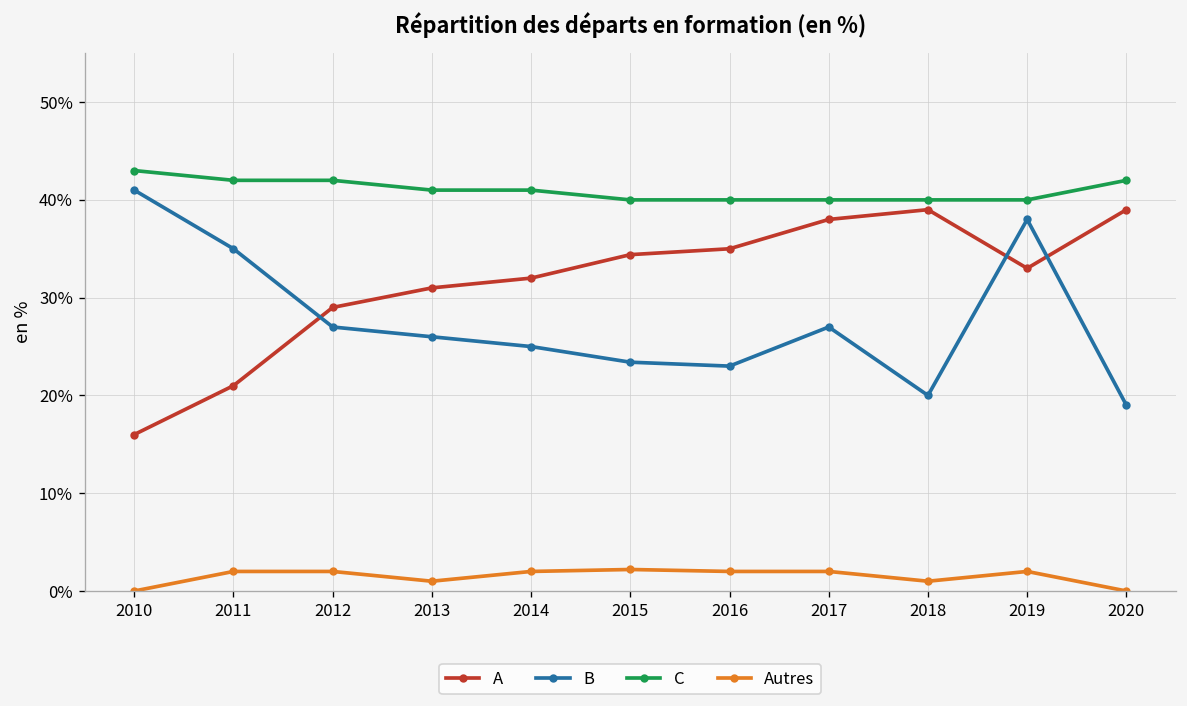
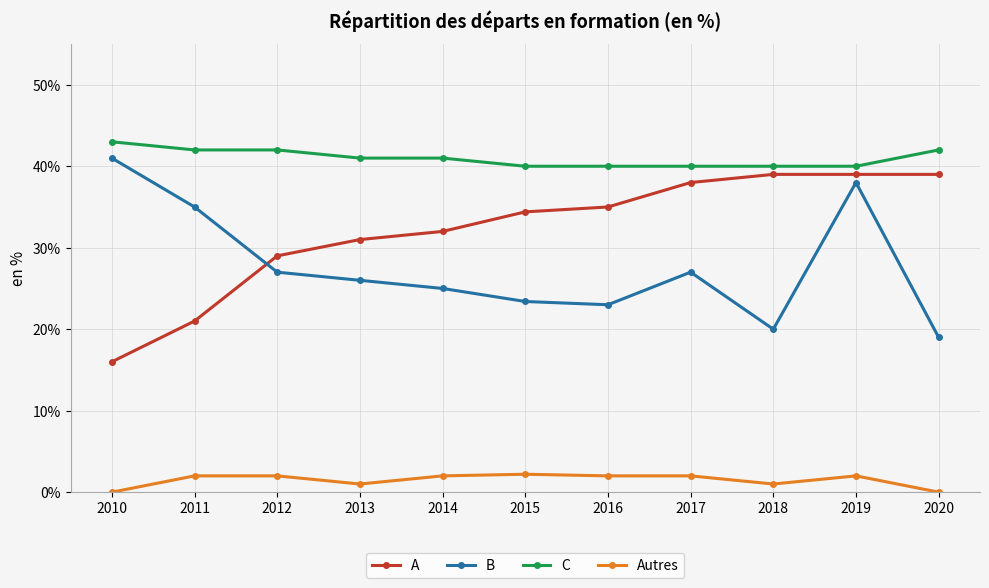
  {
    "A": {
      "2010": "16%",
      "2011": "21%",
      "2012": "29%",
      "2013": "31%",
      "2014": "32%",
      "2015": "34%",
      "2016": "35%",
      "2017": "38%",
      "2018": "39%",
-     "2019": "33%",
+     "2019": "39%",
      "2020": "39%"
    },
    "B": {
      "2010": "41%",
      "2011": "35%",
      "2012": "27%",
      "2013": "26%",
      "2014": "25%",
      "2015": "23%",
      "2016": "23%",
      "2017": "27%",
      "2018": "20%",
      "2019": "38%",
      "2020": "19%"
    },
    "C": {
      "2010": "43%",
      "2011": "42%",
      "2012": "42%",
      "2013": "41%",
      "2014": "41%",
      "2015": "40%",
      "2016": "40%",
      "2017": "40%",
      "2018": "40%",
      "2019": "40%",
      "2020": "42%"
    },
    "Autres": {
      "2010": "0%",
      "2011": "2%",
      "2012": "2%",
      "2013": "1%",
      "2014": "2%",
      "2015": "2%",
      "2016": "2%",
      "2017": "2%",
      "2018": "1%",
      "2019": "2%",
      "2020": "0%"
    }
  }
